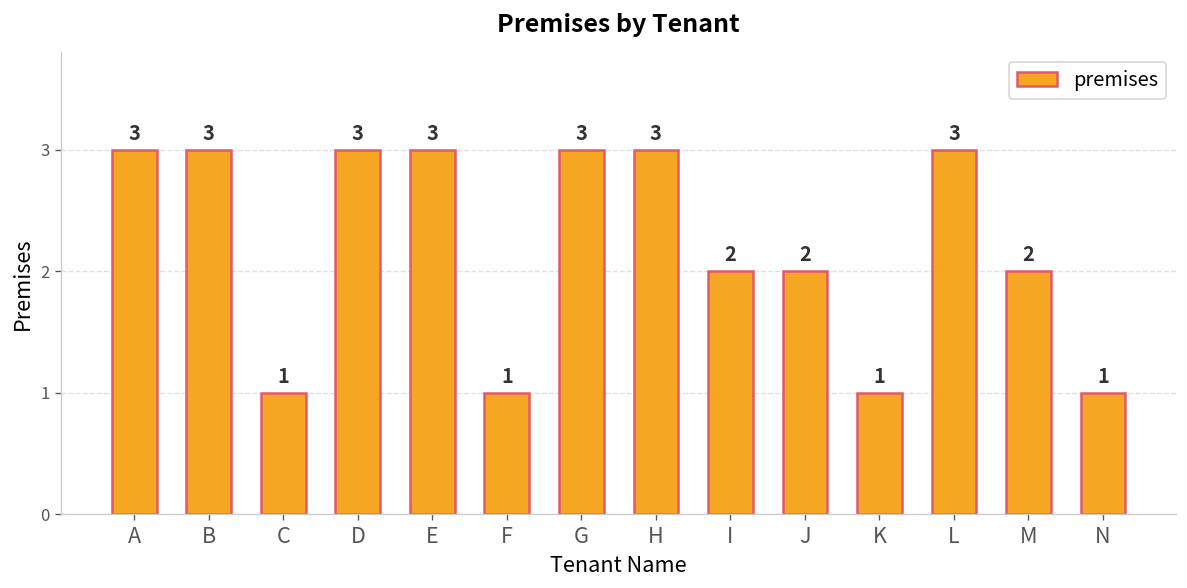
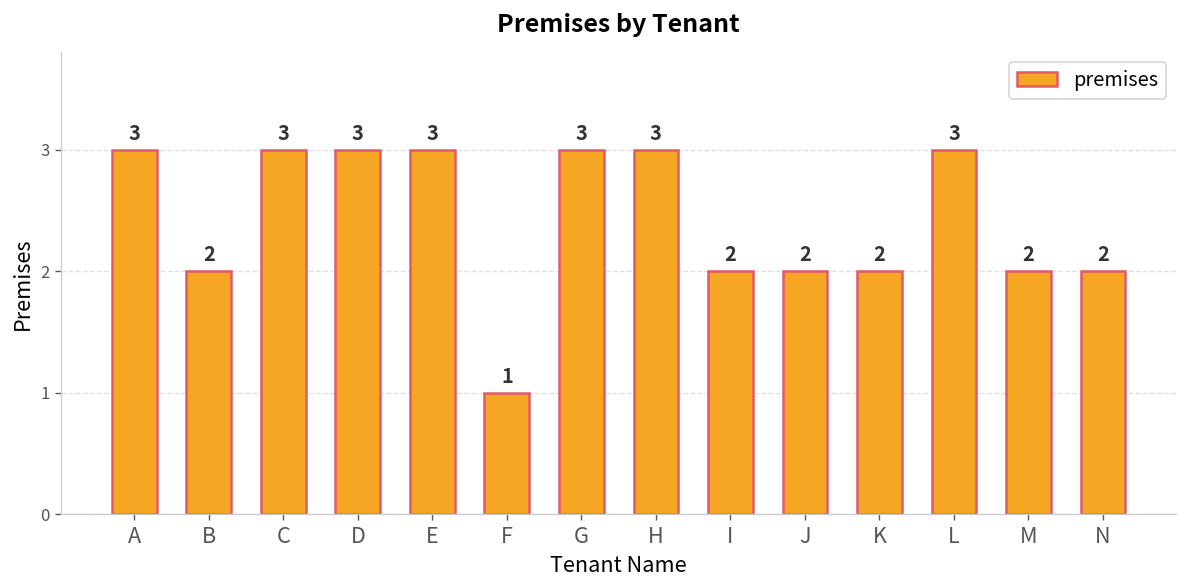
  {
    "A": 3,
-   "B": 3,
-   "C": 1,
+   "B": 2,
+   "C": 3,
    "D": 3,
    "E": 3,
    "F": 1,
    "G": 3,
    "H": 3,
    "I": 2,
    "J": 2,
-   "K": 1,
+   "K": 2,
    "L": 3,
    "M": 2,
-   "N": 1
+   "N": 2
  }
